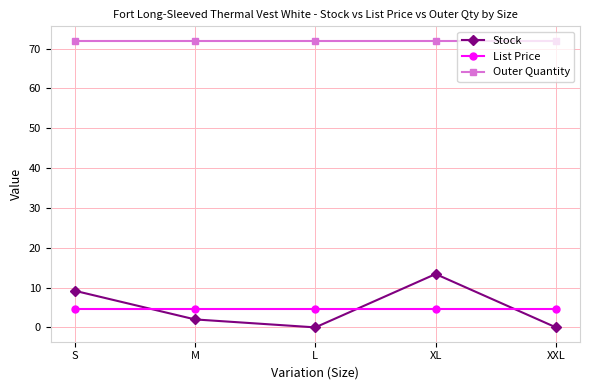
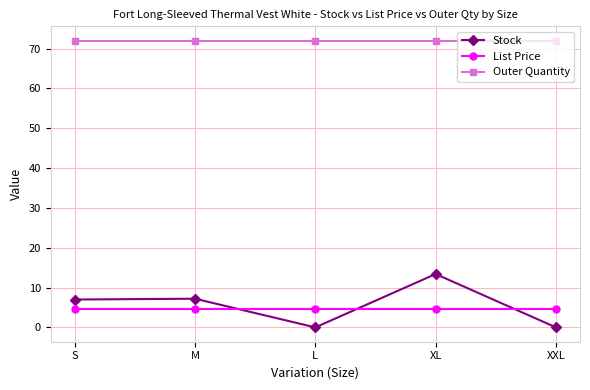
  {
    "Stock": {
-     "S": 9,
-     "M": 2,
+     "S": 7,
+     "M": 7,
      "L": 0,
      "XL": 13,
      "XXL": 0
    },
    "List Price": {
      "S": 5,
      "M": 5,
      "L": 5,
      "XL": 5,
      "XXL": 5
    },
    "Outer Quantity": {
      "S": 72,
      "M": 72,
      "L": 72,
      "XL": 72
    }
  }
